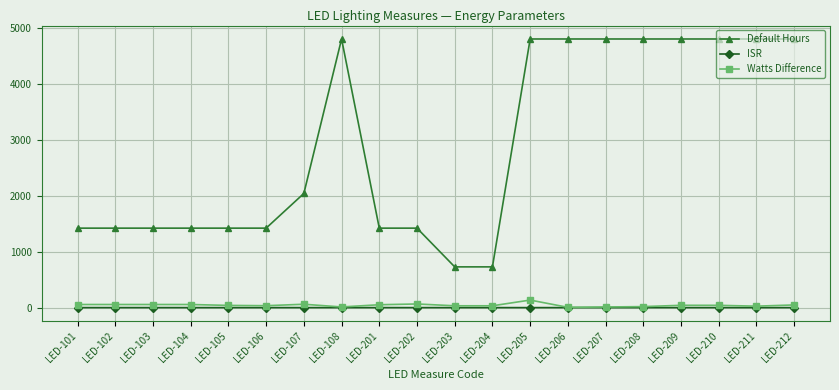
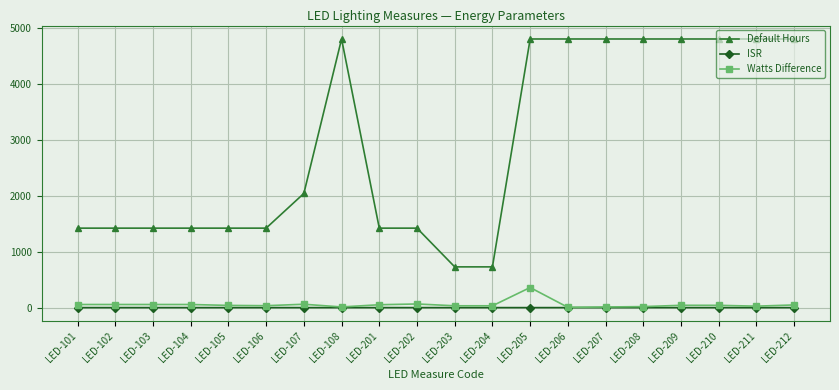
  {
    "Watts Difference": {
      "LED-101": 100,
      "LED-102": 100,
      "LED-103": 100,
      "LED-104": 100,
      "LED-107": 100,
      "LED-201": 100,
      "LED-202": 100,
-     "LED-205": 100,
+     "LED-205": 400,
      "LED-212": 0
    }
  }
